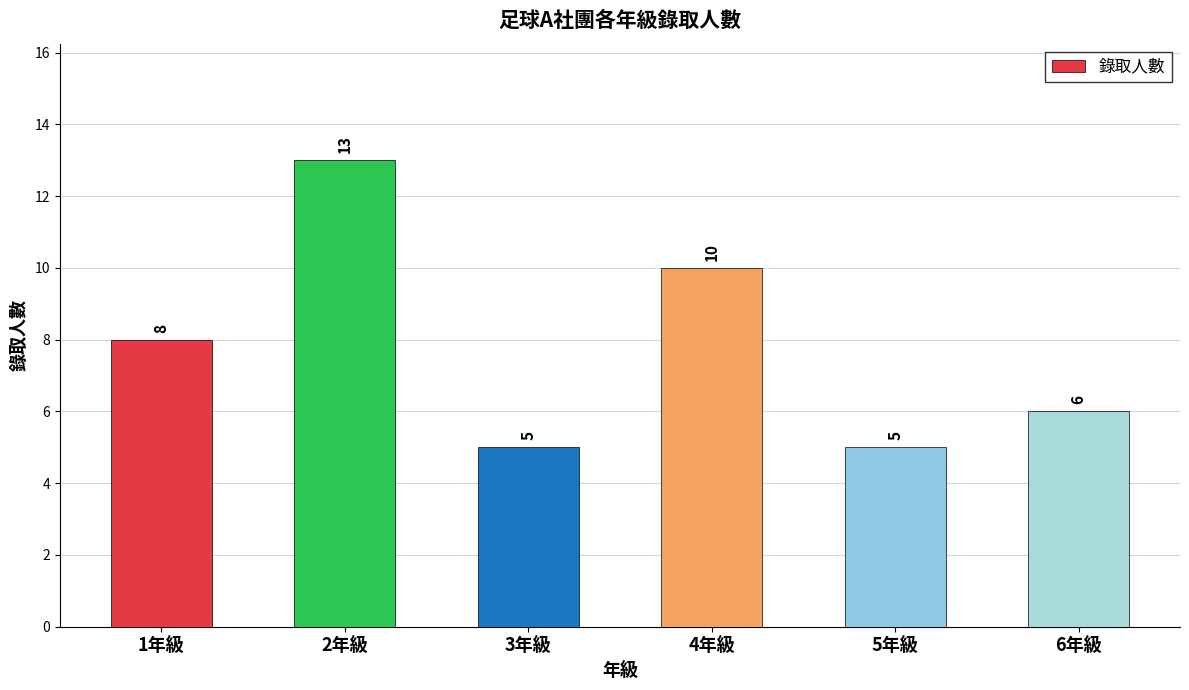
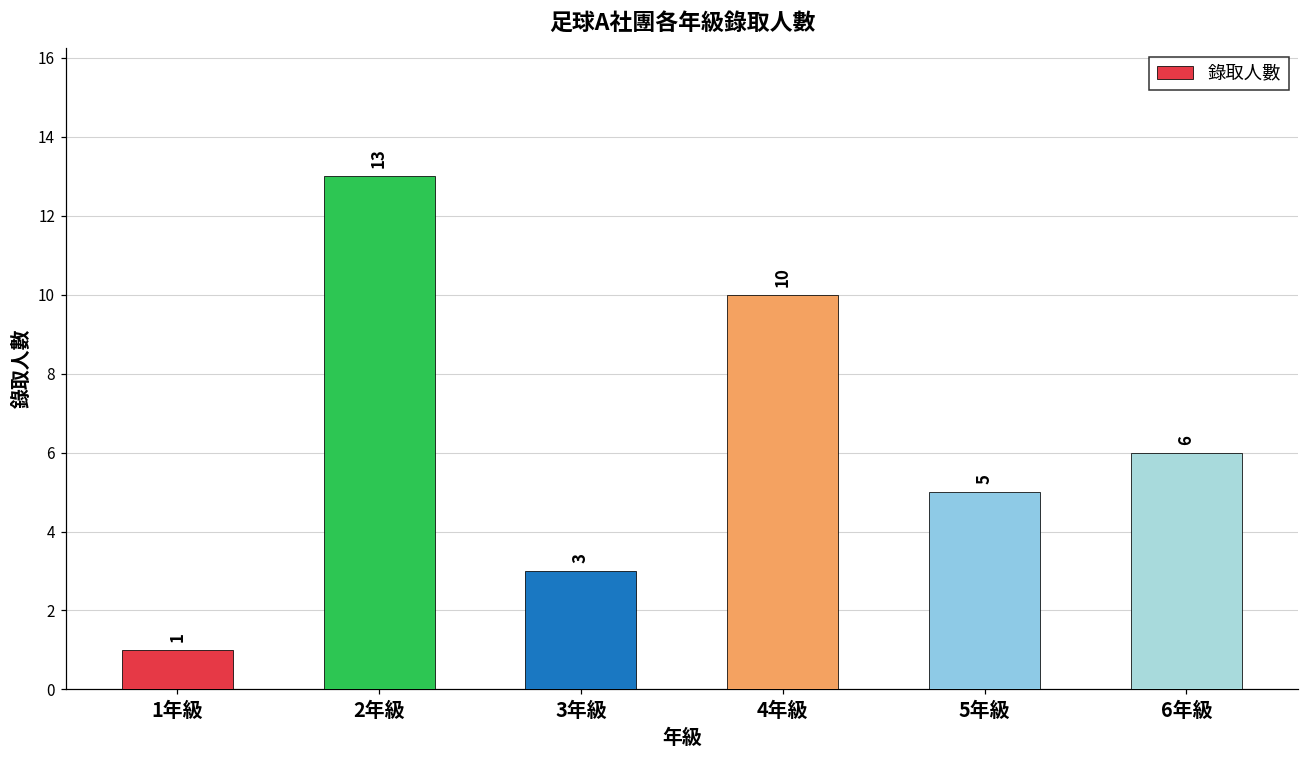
  {
-   "1年級": 8,
+   "1年級": 1,
    "2年級": 13,
-   "3年級": 5,
+   "3年級": 3,
    "4年級": 10,
    "5年級": 5,
    "6年級": 6
  }
